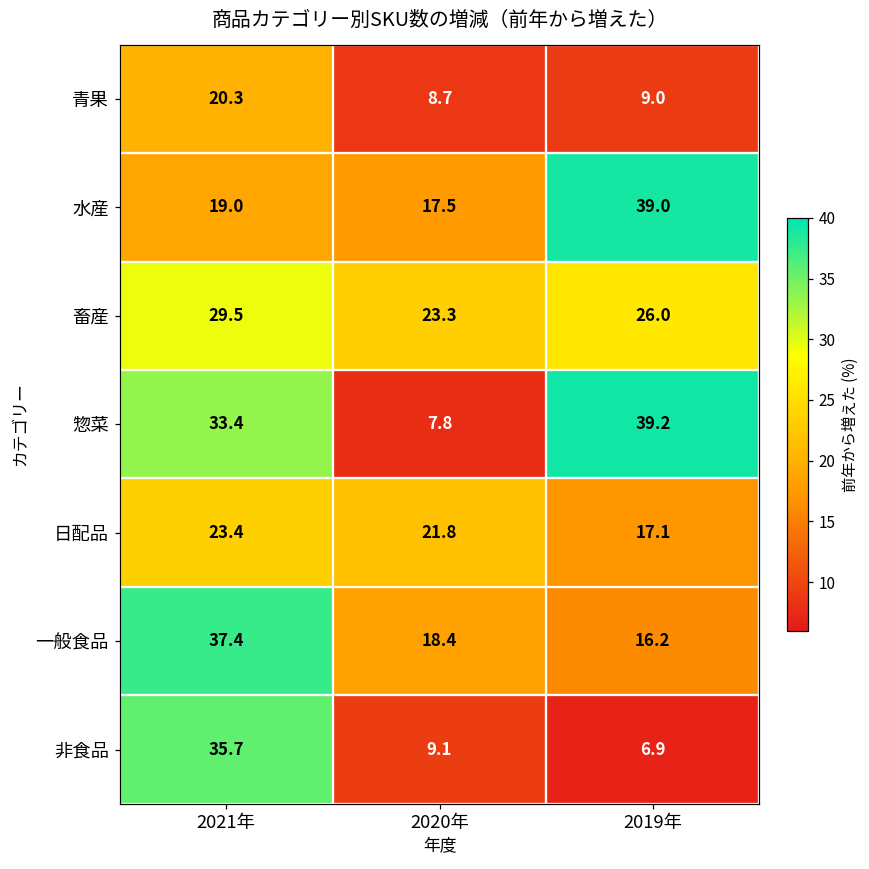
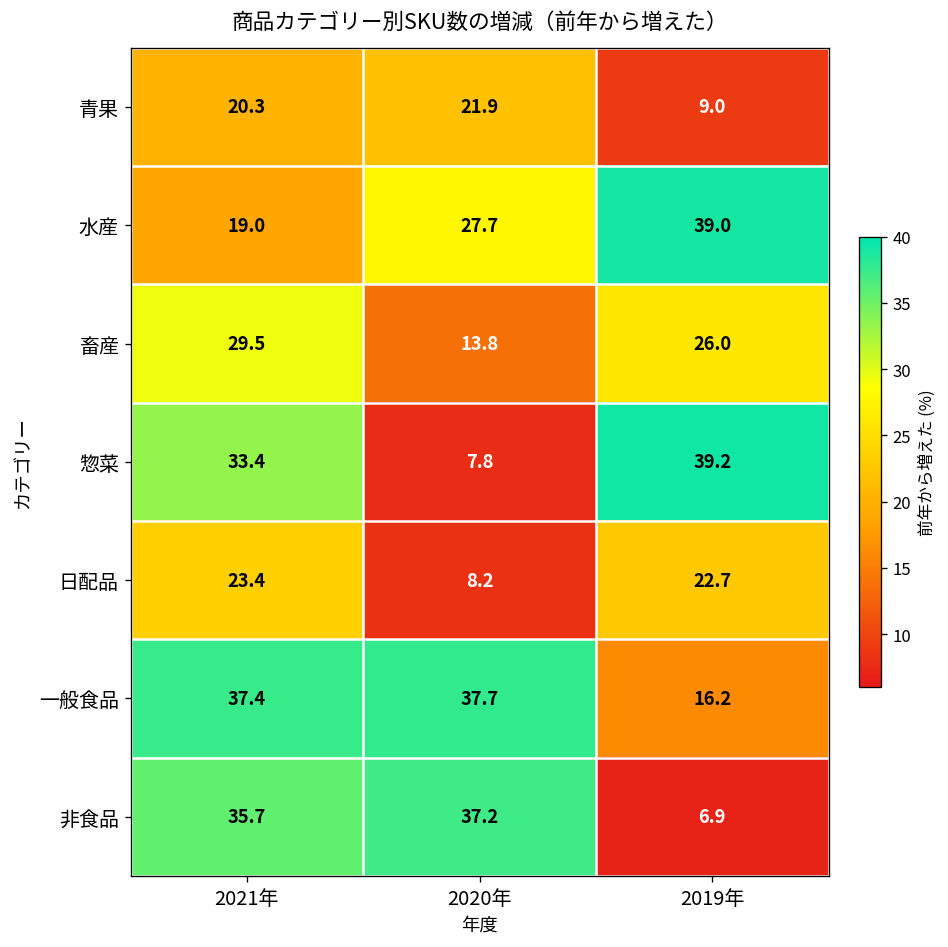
  {
    "青果": {
      "2021年": 20.3,
-     "2020年": 8.7,
+     "2020年": 21.9,
      "2019年": 9.0
    },
    "水産": {
      "2021年": 19.0,
-     "2020年": 17.5,
+     "2020年": 27.7,
      "2019年": 39.0
    },
    "畜産": {
      "2021年": 29.5,
-     "2020年": 23.3,
+     "2020年": 13.8,
      "2019年": 26.0
    },
    "惣菜": {
      "2021年": 33.4,
      "2020年": 7.8,
      "2019年": 39.2
    },
    "日配品": {
      "2021年": 23.4,
-     "2020年": 21.8,
-     "2019年": 17.1
+     "2020年": 8.2,
+     "2019年": 22.7
    },
    "一般食品": {
      "2021年": 37.4,
-     "2020年": 18.4,
+     "2020年": 37.7,
      "2019年": 16.2
    },
    "非食品": {
      "2021年": 35.7,
-     "2020年": 9.1,
+     "2020年": 37.2,
      "2019年": 6.9
    }
  }
